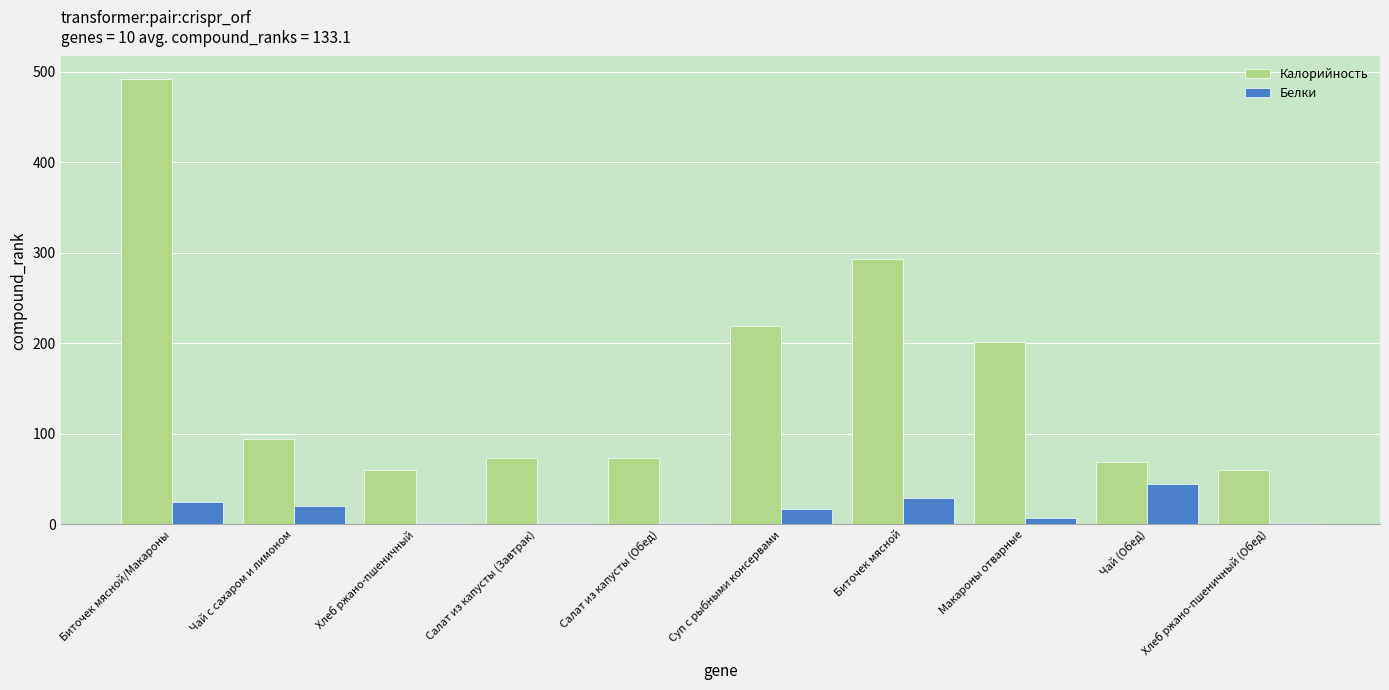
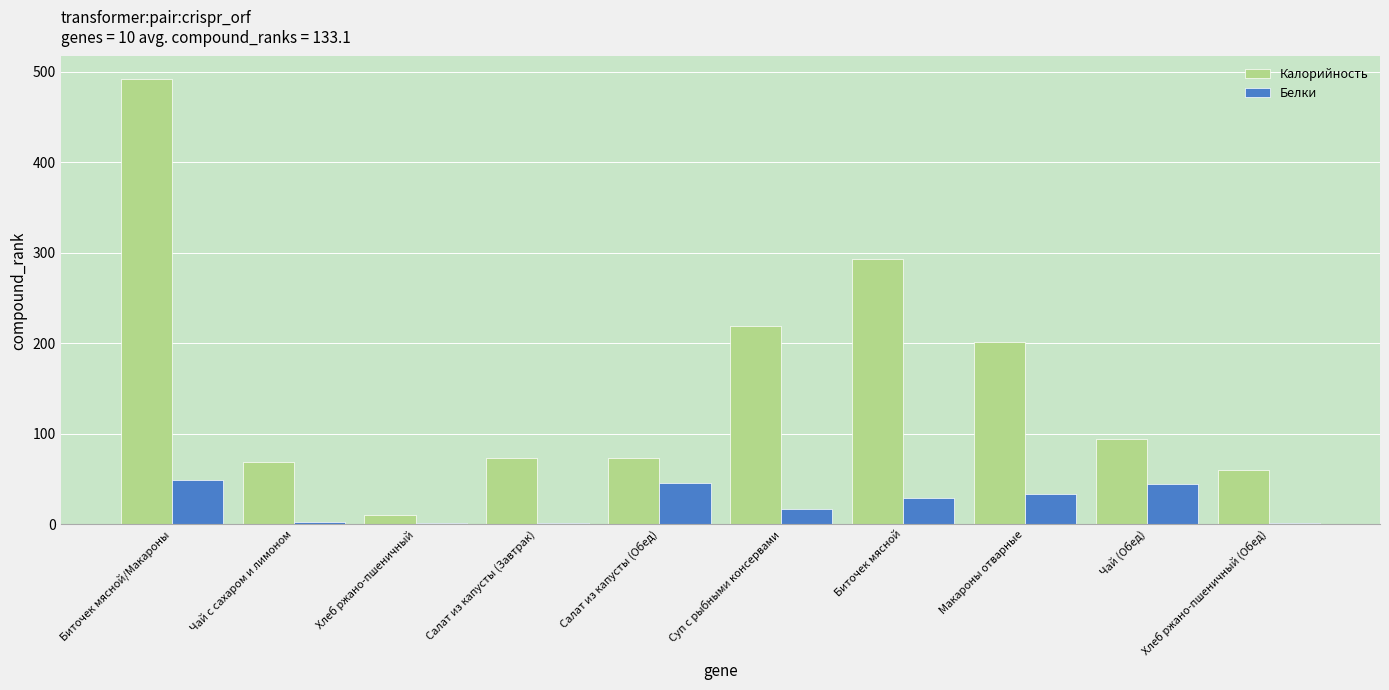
  {
    "Калорийность": {
      "Биточек мясной/Макароны": 490,
-     "Чай с сахаром и лимоном": 90,
-     "Хлеб ржано-пшеничный": 60,
+     "Чай с сахаром и лимоном": 70,
+     "Хлеб ржано-пшеничный": 10,
      "Салат из капусты (Завтрак)": 70,
      "Салат из капусты (Обед)": 70,
      "Суп с рыбными консервами": 220,
      "Биточек мясной": 290,
      "Макароны отварные": 200,
-     "Чай (Обед)": 70,
+     "Чай (Обед)": 90,
      "Хлеб ржано-пшеничный (Обед)": 60
    },
    "Белки": {
-     "Биточек мясной/Макароны": 20,
-     "Чай с сахаром и лимоном": 20,
-     "Салат из капусты (Обед)": 0,
+     "Биточек мясной/Макароны": 50,
+     "Чай с сахаром и лимоном": 0,
+     "Салат из капусты (Обед)": 50,
      "Суп с рыбными консервами": 20,
      "Биточек мясной": 30,
-     "Макароны отварные": 10,
+     "Макароны отварные": 30,
      "Чай (Обед)": 40
    }
  }
